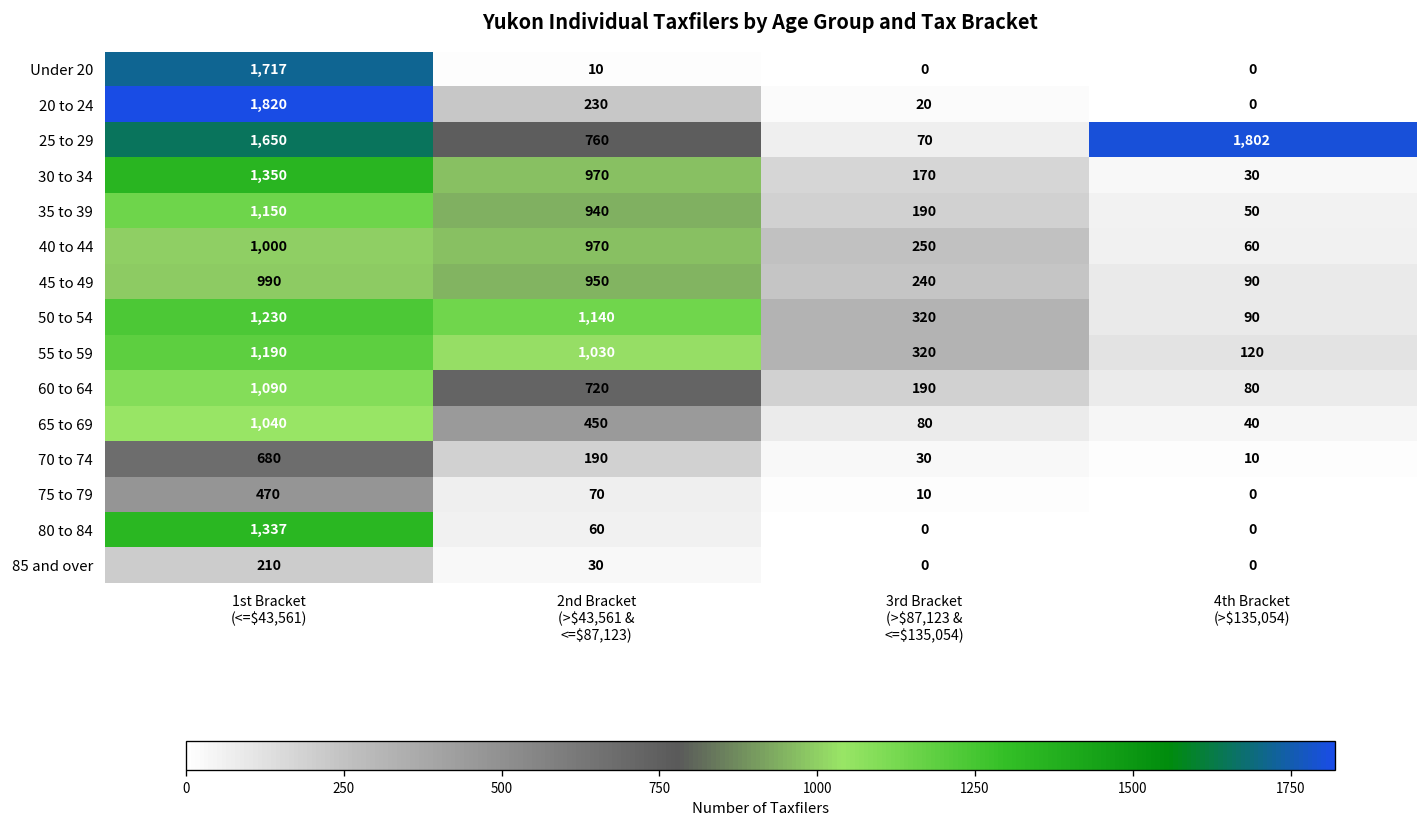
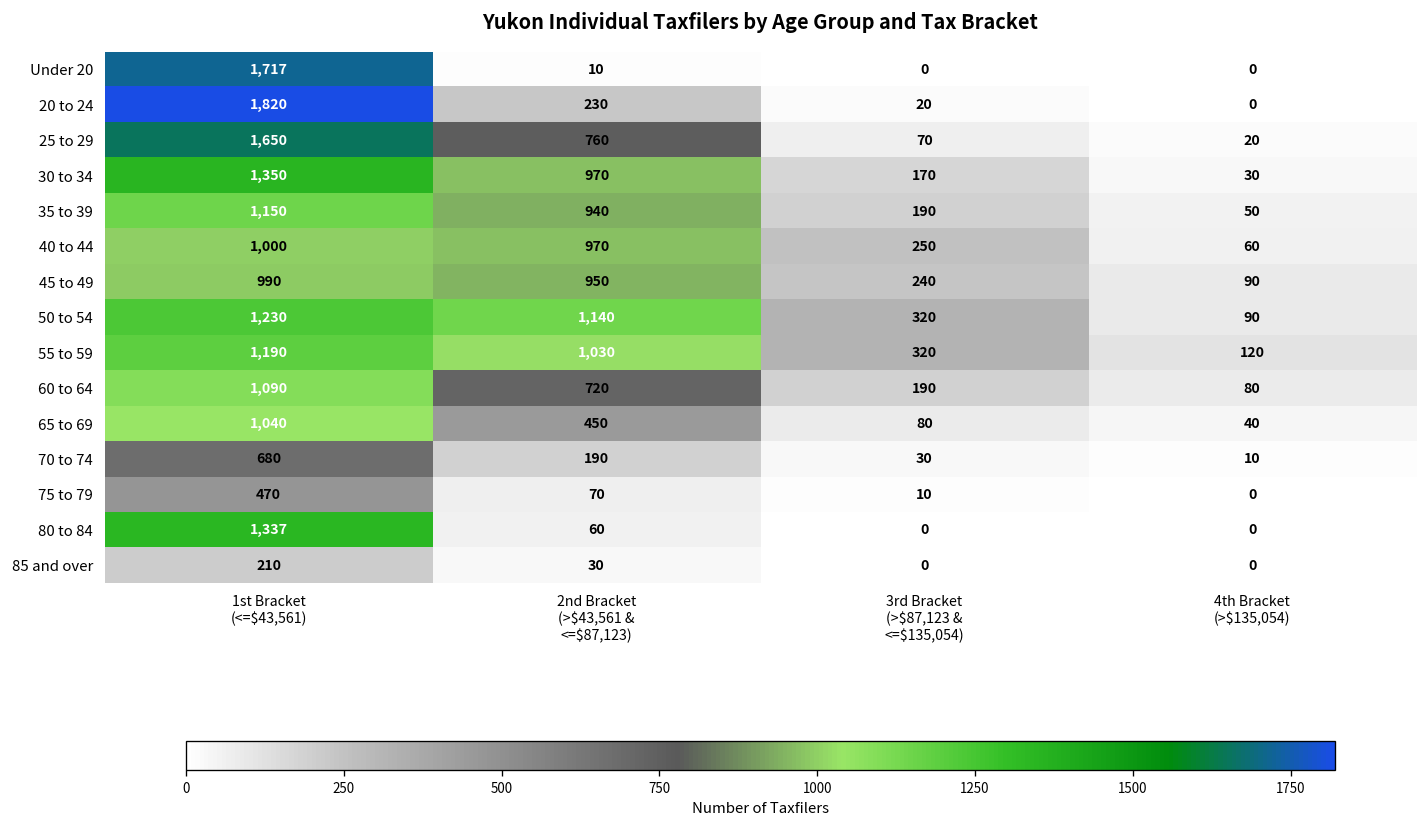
  {
    "Under 20": {
      "1st Bracket (<=$43,561)": "1,717",
      "4th Bracket (>$135,054)": "0"
    },
    "20 to 24": {
      "1st Bracket (<=$43,561)": "1,820",
      "4th Bracket (>$135,054)": "0"
    },
    "25 to 29": {
      "1st Bracket (<=$43,561)": "1,650",
-     "4th Bracket (>$135,054)": "1,802"
+     "4th Bracket (>$135,054)": "20"
    },
    "30 to 34": {
      "1st Bracket (<=$43,561)": "1,350",
      "4th Bracket (>$135,054)": "30"
    },
    "35 to 39": {
      "1st Bracket (<=$43,561)": "1,150",
      "4th Bracket (>$135,054)": "50"
    },
    "40 to 44": {
      "1st Bracket (<=$43,561)": "1,000",
      "4th Bracket (>$135,054)": "60"
    },
    "45 to 49": {
      "1st Bracket (<=$43,561)": "990",
      "4th Bracket (>$135,054)": "90"
    },
    "50 to 54": {
      "1st Bracket (<=$43,561)": "1,230",
      "4th Bracket (>$135,054)": "90"
    },
    "55 to 59": {
      "1st Bracket (<=$43,561)": "1,190",
      "4th Bracket (>$135,054)": "120"
    },
    "60 to 64": {
      "1st Bracket (<=$43,561)": "1,090",
      "4th Bracket (>$135,054)": "80"
    },
    "65 to 69": {
      "1st Bracket (<=$43,561)": "1,040",
      "4th Bracket (>$135,054)": "40"
    },
    "70 to 74": {
      "1st Bracket (<=$43,561)": "680",
      "4th Bracket (>$135,054)": "10"
    },
    "75 to 79": {
      "1st Bracket (<=$43,561)": "470",
      "4th Bracket (>$135,054)": "0"
    },
    "80 to 84": {
      "1st Bracket (<=$43,561)": "1,337",
      "4th Bracket (>$135,054)": "0"
    },
    "85 and over": {
      "1st Bracket (<=$43,561)": "210",
      "4th Bracket (>$135,054)": "0"
    }
  }
